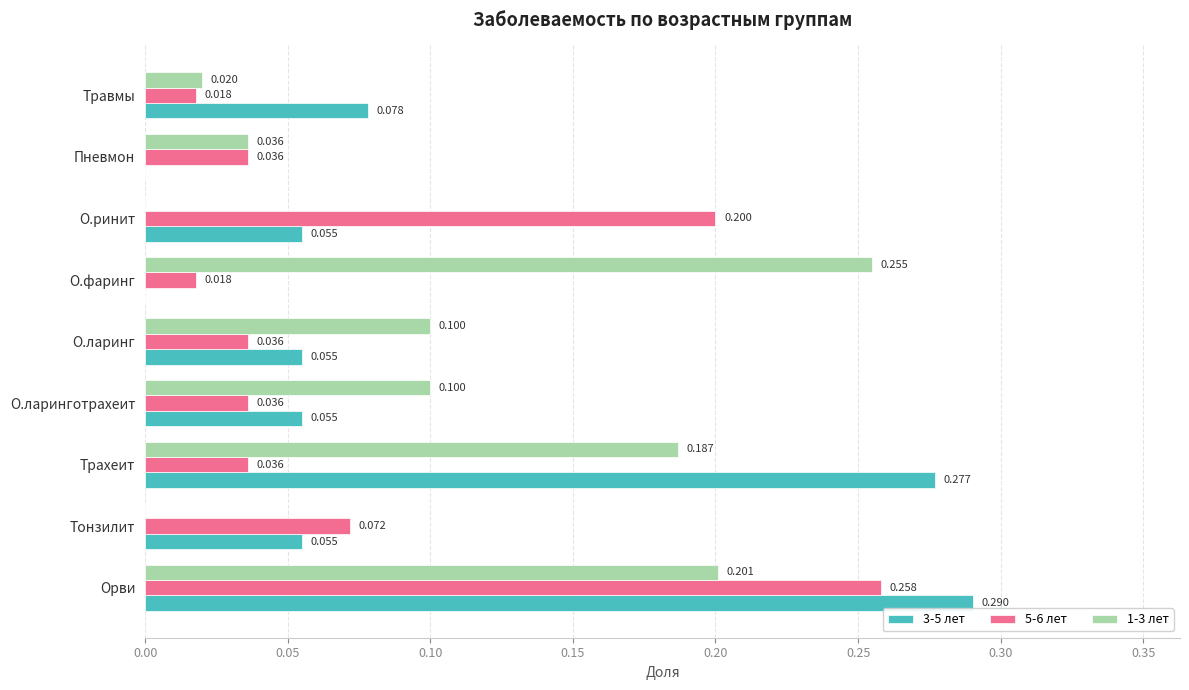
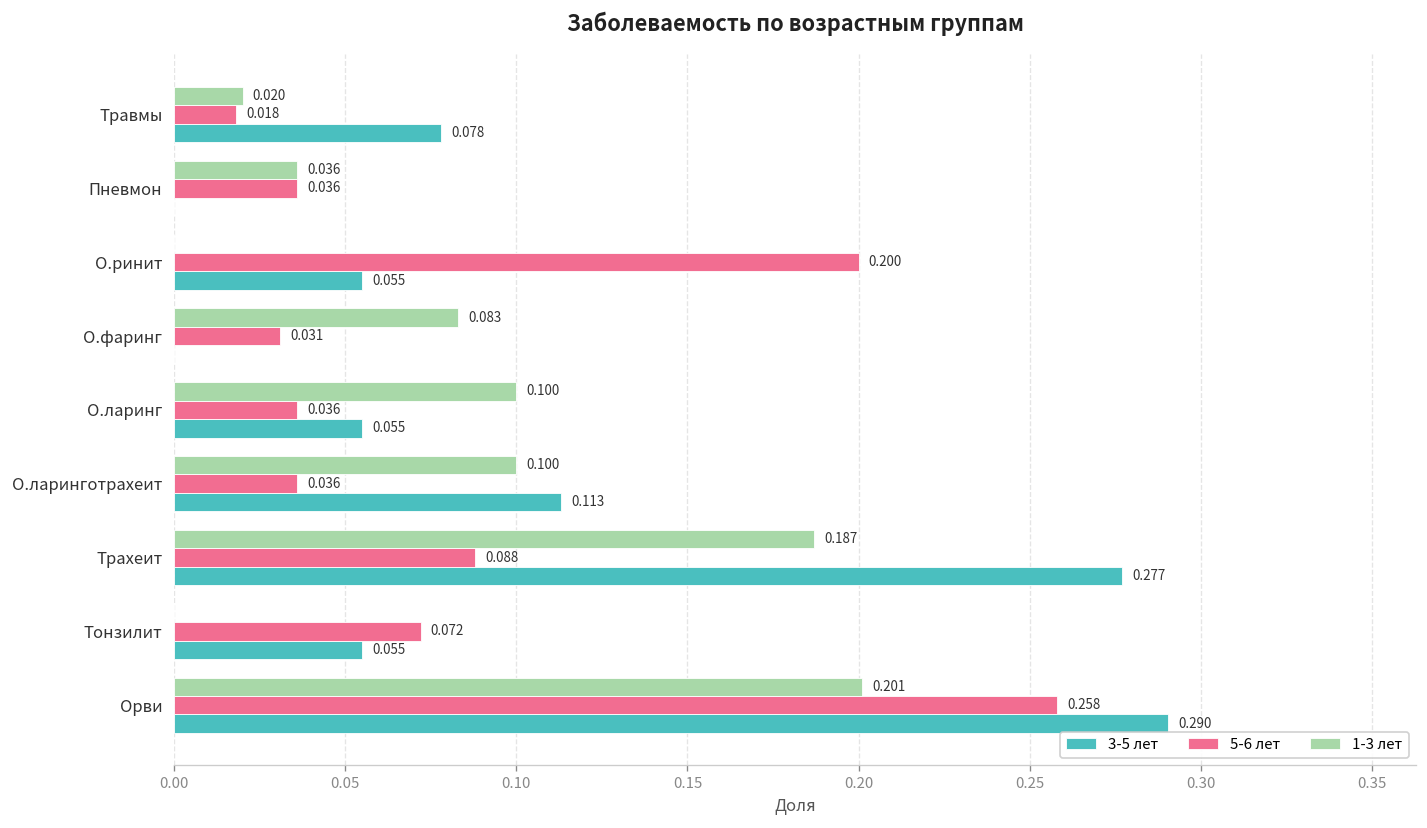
  {
    "3-5 лет": {
      "Травмы": 0.078,
      "О.ринит": 0.055,
      "О.ларинг": 0.055,
-     "О.ларинготрахеит": 0.055,
+     "О.ларинготрахеит": 0.113,
      "Трахеит": 0.277,
      "Тонзилит": 0.055,
      "Орви": 0.290
    },
    "5-6 лет": {
      "Травмы": 0.018,
      "Пневмон": 0.036,
      "О.ринит": 0.200,
-     "О.фаринг": 0.018,
+     "О.фаринг": 0.031,
      "О.ларинг": 0.036,
      "О.ларинготрахеит": 0.036,
-     "Трахеит": 0.036,
+     "Трахеит": 0.088,
      "Тонзилит": 0.072,
      "Орви": 0.258
    },
    "1-3 лет": {
      "Травмы": 0.020,
      "Пневмон": 0.036,
-     "О.фаринг": 0.255,
+     "О.фаринг": 0.083,
      "О.ларинг": 0.100,
      "О.ларинготрахеит": 0.100,
      "Трахеит": 0.187,
      "Орви": 0.201
    }
  }
